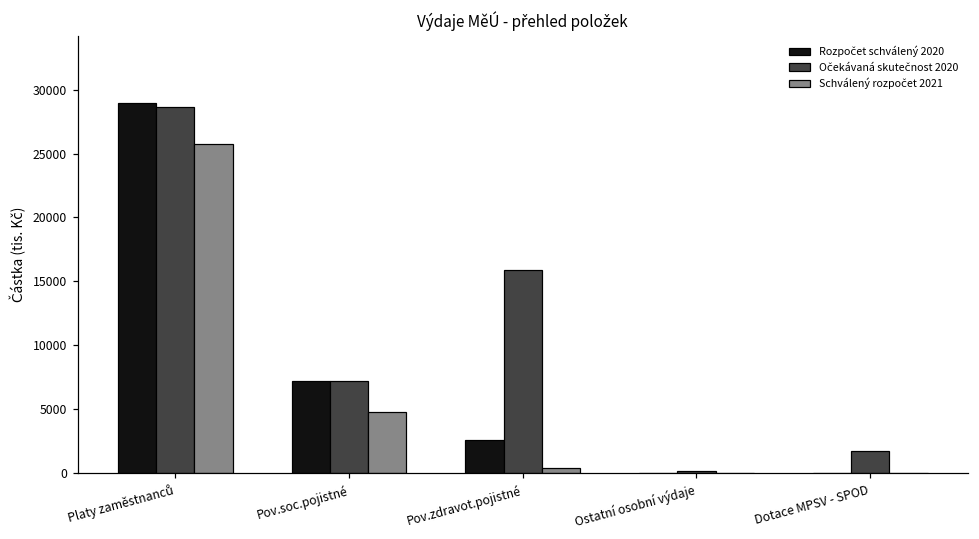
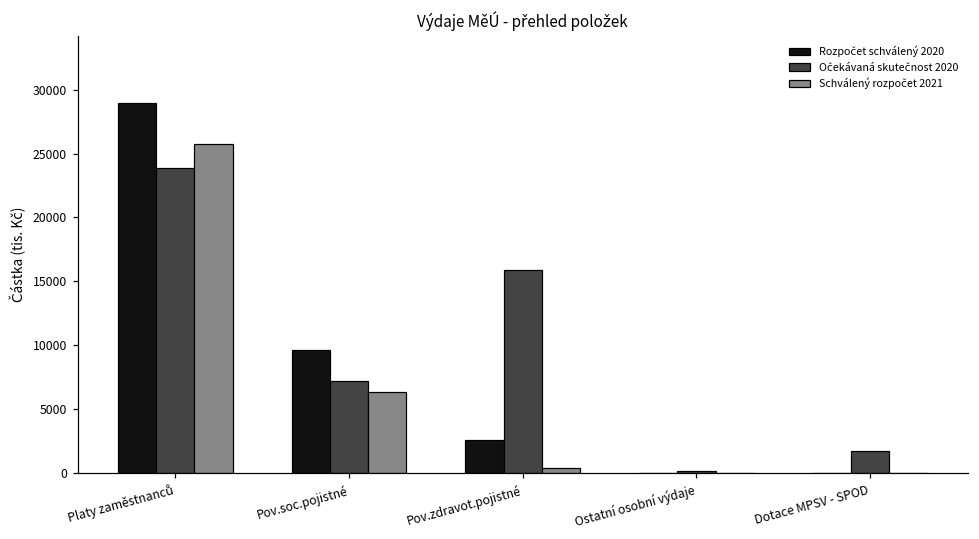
  {
    "Rozpočet schválený 2020": {
      "Platy zaměstnanců": 29000,
-     "Pov.soc.pojistné": 7200,
+     "Pov.soc.pojistné": 9700,
      "Pov.zdravot.pojistné": 2600,
      "Ostatní osobní výdaje": 0,
      "Dotace MPSV - SPOD": 0
    },
    "Očekávaná skutečnost 2020": {
-     "Platy zaměstnanců": 28600,
+     "Platy zaměstnanců": 23900,
      "Pov.soc.pojistné": 7200,
      "Pov.zdravot.pojistné": 15900,
      "Dotace MPSV - SPOD": 1700
    },
    "Schválený rozpočet 2021": {
      "Platy zaměstnanců": 25700,
-     "Pov.soc.pojistné": 4800,
+     "Pov.soc.pojistné": 6300,
      "Pov.zdravot.pojistné": 400,
      "Ostatní osobní výdaje": 0,
      "Dotace MPSV - SPOD": 0
    }
  }
